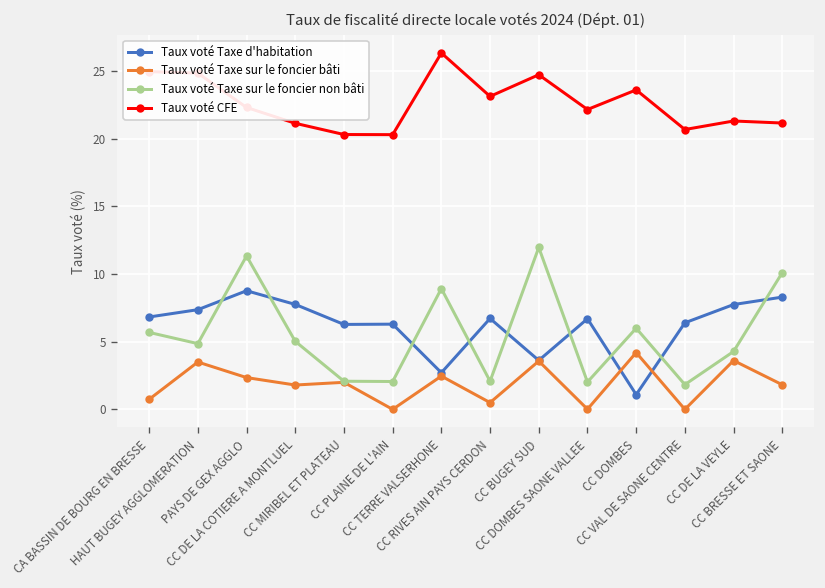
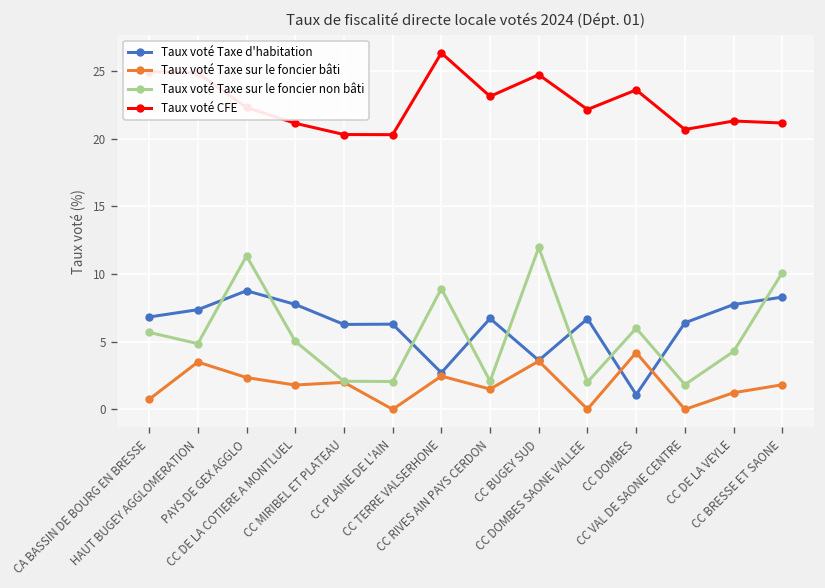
  {
    "Taux voté Taxe d'habitation": {
      "CA BASSIN DE BOURG EN BRESSE": 6.8,
      "HAUT BUGEY AGGLOMERATION": 7.4,
      "PAYS DE GEX AGGLO": 8.8,
      "CC DE LA COTIERE A MONTLUEL": 7.8,
      "CC MIRIBEL ET PLATEAU": 6.3,
      "CC PLAINE DE L'AIN": 6.3,
      "CC TERRE VALSERHONE": 2.7,
      "CC RIVES AIN PAYS CERDON": 6.7,
      "CC DOMBES SAONE VALLEE": 6.7,
      "CC DOMBES": 1.1,
      "CC VAL DE SAONE CENTRE": 6.4,
      "CC DE LA VEYLE": 7.8,
      "CC BRESSE ET SAONE": 8.3
    },
    "Taux voté Taxe sur le foncier bâti": {
      "CA BASSIN DE BOURG EN BRESSE": 0.7,
      "HAUT BUGEY AGGLOMERATION": 3.5,
      "PAYS DE GEX AGGLO": 2.4,
      "CC DE LA COTIERE A MONTLUEL": 1.8,
      "CC PLAINE DE L'AIN": 0.0,
      "CC TERRE VALSERHONE": 2.5,
-     "CC RIVES AIN PAYS CERDON": 0.5,
+     "CC RIVES AIN PAYS CERDON": 1.5,
      "CC DOMBES SAONE VALLEE": 0.0,
      "CC DOMBES": 4.2,
      "CC VAL DE SAONE CENTRE": 0.0,
-     "CC DE LA VEYLE": 3.6,
+     "CC DE LA VEYLE": 1.2,
      "CC BRESSE ET SAONE": 1.8
    },
    "Taux voté Taxe sur le foncier non bâti": {
      "CA BASSIN DE BOURG EN BRESSE": 5.7,
      "HAUT BUGEY AGGLOMERATION": 4.9,
      "PAYS DE GEX AGGLO": 11.3,
      "CC DE LA COTIERE A MONTLUEL": 5.0,
      "CC PLAINE DE L'AIN": 2.1,
      "CC TERRE VALSERHONE": 8.9,
      "CC RIVES AIN PAYS CERDON": 2.1,
      "CC BUGEY SUD": 12.0,
      "CC DOMBES SAONE VALLEE": 2.0,
      "CC DOMBES": 6.0,
      "CC VAL DE SAONE CENTRE": 1.8,
      "CC DE LA VEYLE": 4.3,
      "CC BRESSE ET SAONE": 10.1
    },
    "Taux voté CFE": {
      "CC DE LA COTIERE A MONTLUEL": 21.2,
      "CC MIRIBEL ET PLATEAU": 20.3,
      "CC PLAINE DE L'AIN": 20.3,
      "CC TERRE VALSERHONE": 26.4,
      "CC RIVES AIN PAYS CERDON": 23.1,
      "CC BUGEY SUD": 24.7,
      "CC DOMBES SAONE VALLEE": 22.2,
      "CC DOMBES": 23.6,
      "CC VAL DE SAONE CENTRE": 20.7,
      "CC DE LA VEYLE": 21.3,
      "CC BRESSE ET SAONE": 21.2
    }
  }
